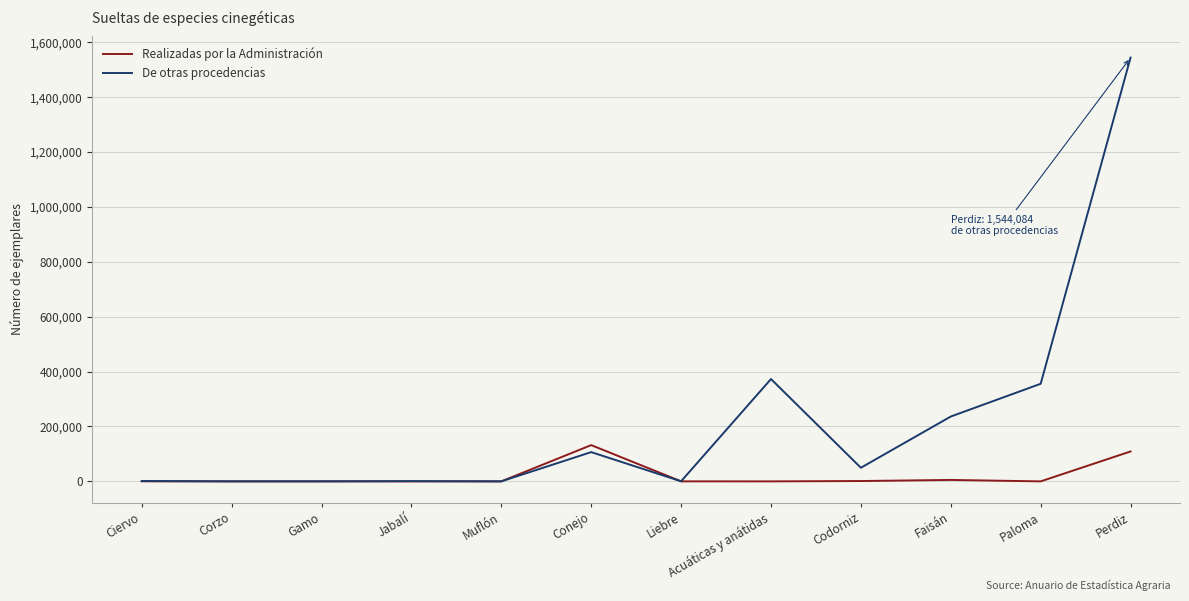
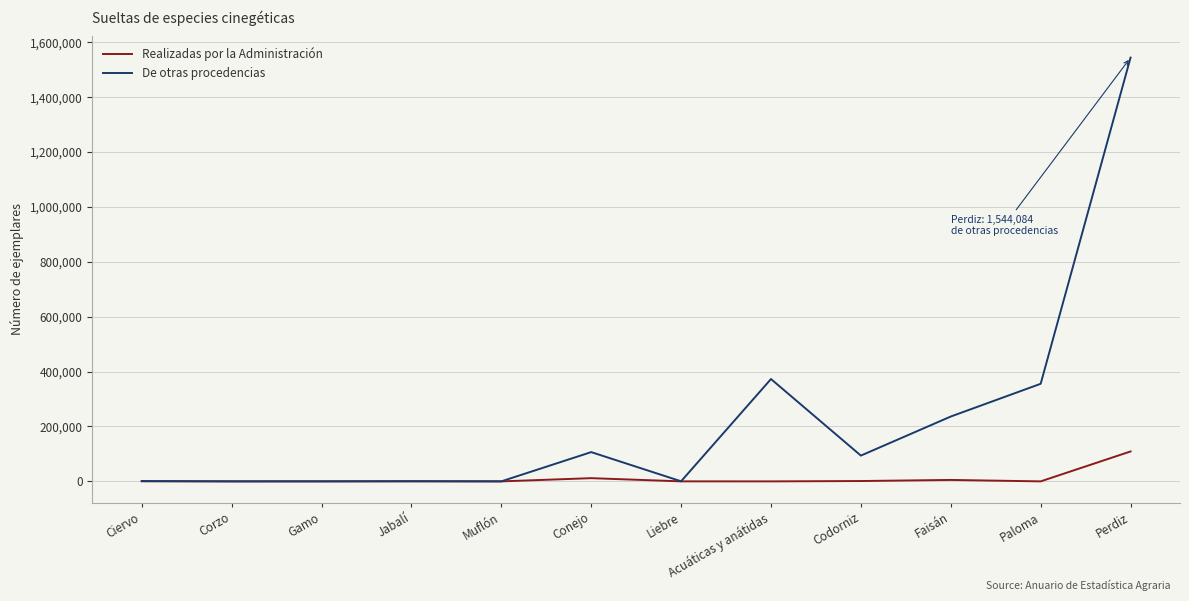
  {
    "Realizadas por la Administración": {
-     "Conejo": "130,000",
+     "Conejo": "10,000",
      "Acuáticas y anátidas": "0",
      "Codorniz": "0",
      "Faisán": "10,000",
      "Paloma": "0",
      "Perdiz": "110,000"
    },
    "De otras procedencias": {
      "Conejo": "110,000",
      "Acuáticas y anátidas": "370,000",
-     "Codorniz": "50,000",
+     "Codorniz": "90,000",
      "Faisán": "240,000",
      "Paloma": "360,000"
    }
  }
